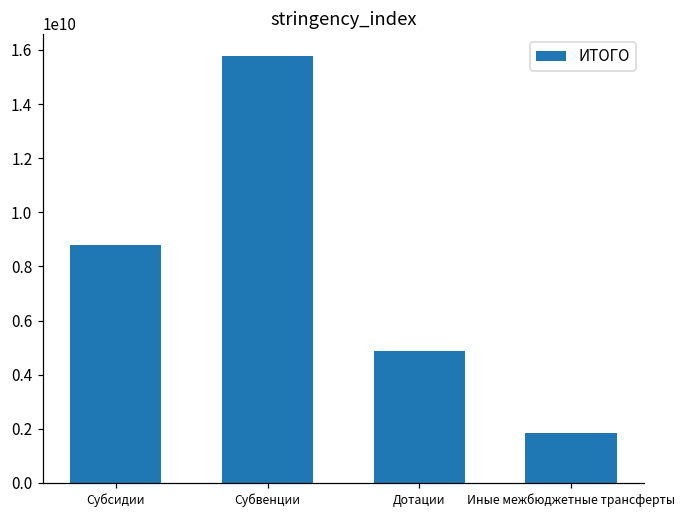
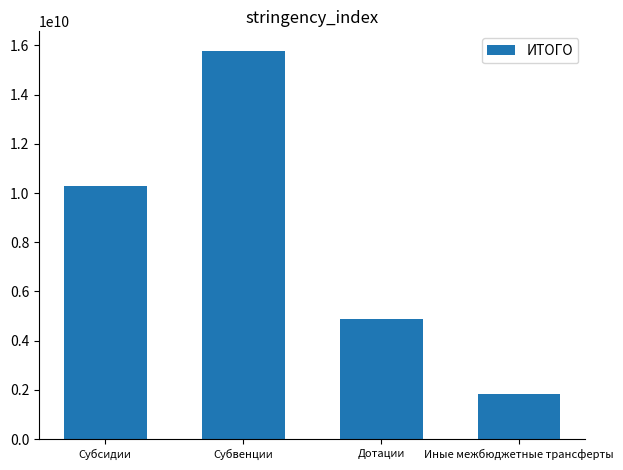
  {
-   "Субсидии": 8800000000,
+   "Субсидии": 10300000000,
    "Субвенции": 15800000000,
    "Дотации": 4900000000,
    "Иные межбюджетные трансферты": 1800000000
  }
